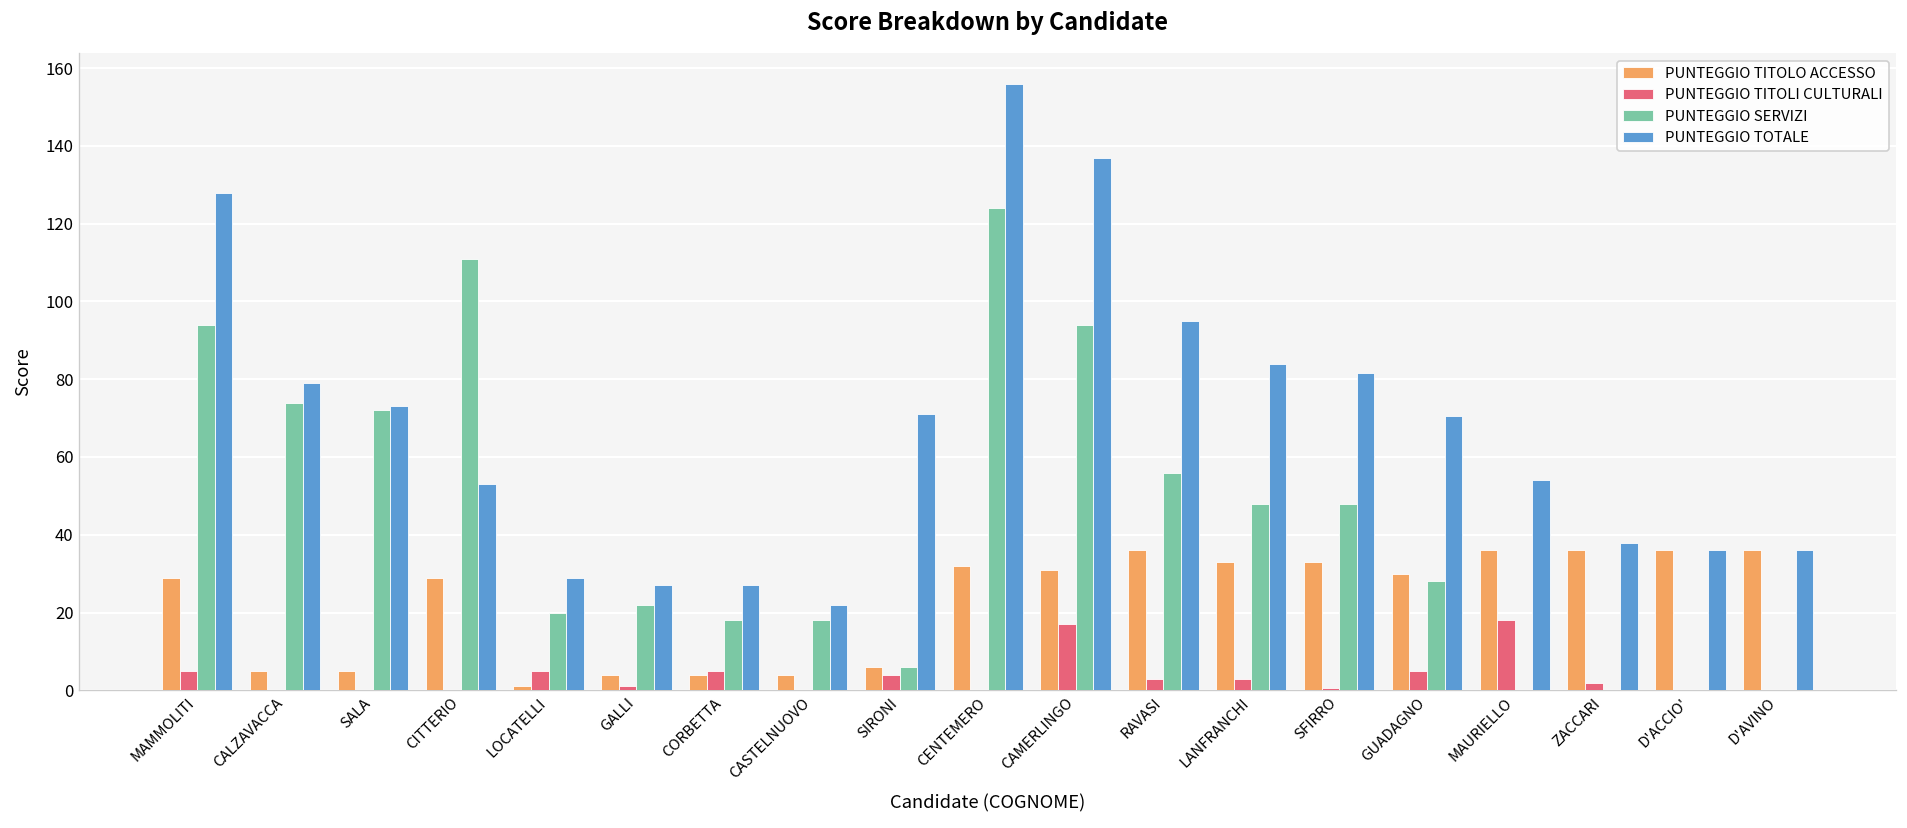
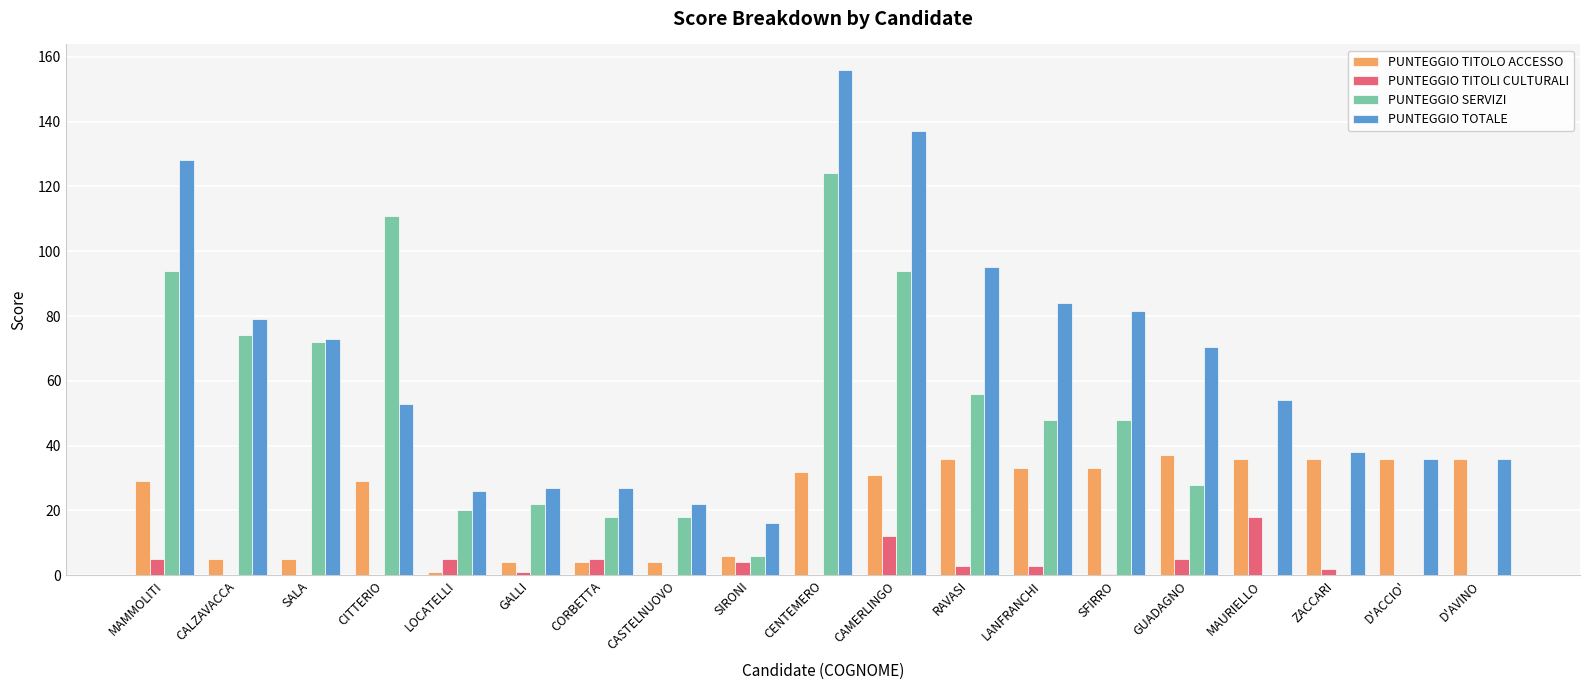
  {
    "PUNTEGGIO TITOLO ACCESSO": {
      "MAMMOLITI": 29,
      "CALZAVACCA": 5,
      "SALA": 5,
      "CITTERIO": 29,
      "LOCATELLI": 1,
      "GALLI": 4,
      "CORBETTA": 4,
      "CASTELNUOVO": 4,
      "SIRONI": 6,
      "CENTEMERO": 32,
      "CAMERLINGO": 31,
      "RAVASI": 36,
      "LANFRANCHI": 33,
      "SFIRRO": 33,
-     "GUADAGNO": 30,
+     "GUADAGNO": 37,
      "MAURIELLO": 36,
      "ZACCARI": 36,
      "D'ACCIO'": 36,
      "D'AVINO": 36
    },
    "PUNTEGGIO TITOLI CULTURALI": {
      "MAMMOLITI": 5,
      "CALZAVACCA": 0,
      "SALA": 0,
      "CITTERIO": 0,
      "LOCATELLI": 5,
      "GALLI": 1,
      "CORBETTA": 5,
      "CASTELNUOVO": 0,
      "SIRONI": 4,
      "CENTEMERO": 0,
-     "CAMERLINGO": 17,
+     "CAMERLINGO": 12,
      "RAVASI": 3,
      "LANFRANCHI": 3,
      "GUADAGNO": 5,
      "MAURIELLO": 18,
      "ZACCARI": 2,
      "D'ACCIO'": 0,
      "D'AVINO": 0
    },
    "PUNTEGGIO SERVIZI": {
      "MAMMOLITI": 94,
      "CALZAVACCA": 74,
      "SALA": 72,
      "CITTERIO": 111,
      "LOCATELLI": 20,
      "GALLI": 22,
      "CORBETTA": 18,
      "CASTELNUOVO": 18,
      "SIRONI": 6,
      "CENTEMERO": 124,
      "CAMERLINGO": 94,
      "RAVASI": 56,
      "LANFRANCHI": 48,
      "SFIRRO": 48,
      "GUADAGNO": 28,
      "MAURIELLO": 0,
      "ZACCARI": 0,
      "D'ACCIO'": 0,
      "D'AVINO": 0
    },
    "PUNTEGGIO TOTALE": {
      "MAMMOLITI": 128,
      "CALZAVACCA": 79,
      "SALA": 73,
      "CITTERIO": 53,
-     "LOCATELLI": 29,
+     "LOCATELLI": 26,
      "GALLI": 27,
      "CORBETTA": 27,
      "CASTELNUOVO": 22,
-     "SIRONI": 71,
+     "SIRONI": 16,
      "CENTEMERO": 156,
      "CAMERLINGO": 137,
      "RAVASI": 95,
      "LANFRANCHI": 84,
      "SFIRRO": 82,
      "GUADAGNO": 71,
      "MAURIELLO": 54,
      "ZACCARI": 38,
      "D'ACCIO'": 36,
      "D'AVINO": 36
    }
  }
